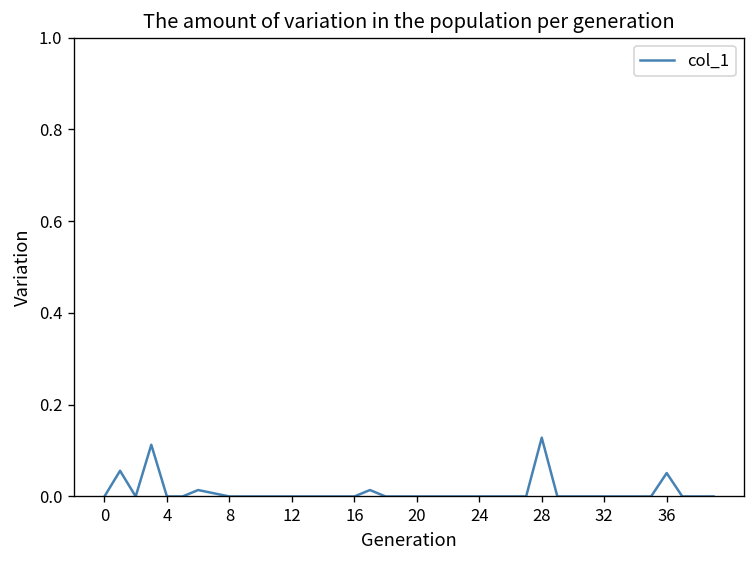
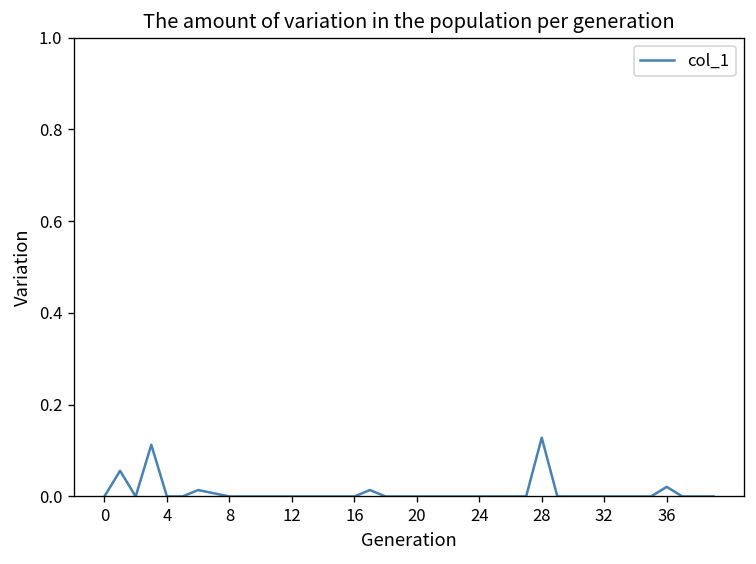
  {
    "0": 0.00,
    "4": 0.00,
    "8": 0.00,
    "12": 0.00,
    "16": 0.00,
    "20": 0.00,
    "24": 0.00,
    "28": 0.13,
    "32": 0.00,
-   "36": 0.05
+   "36": 0.02
  }
